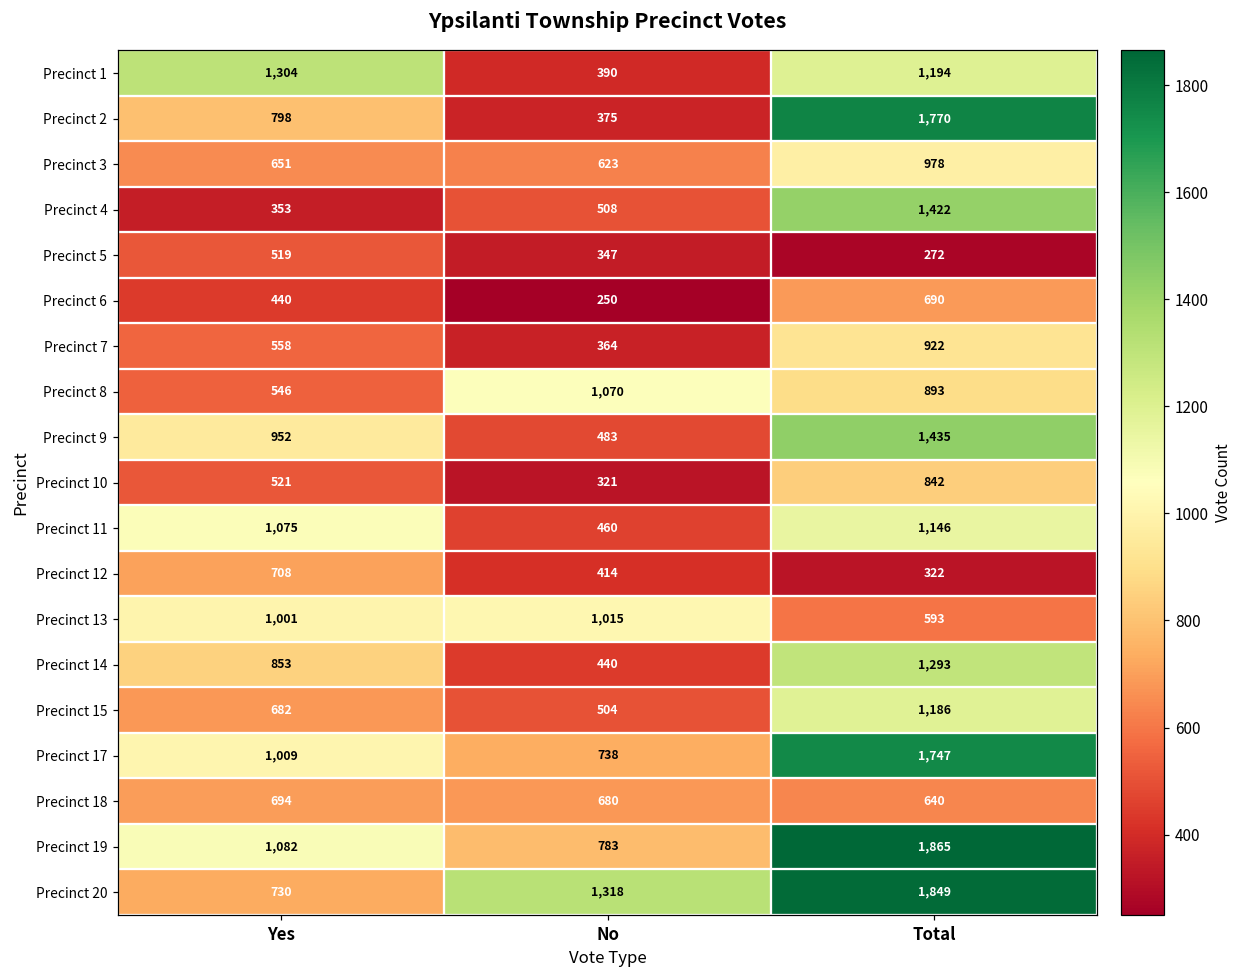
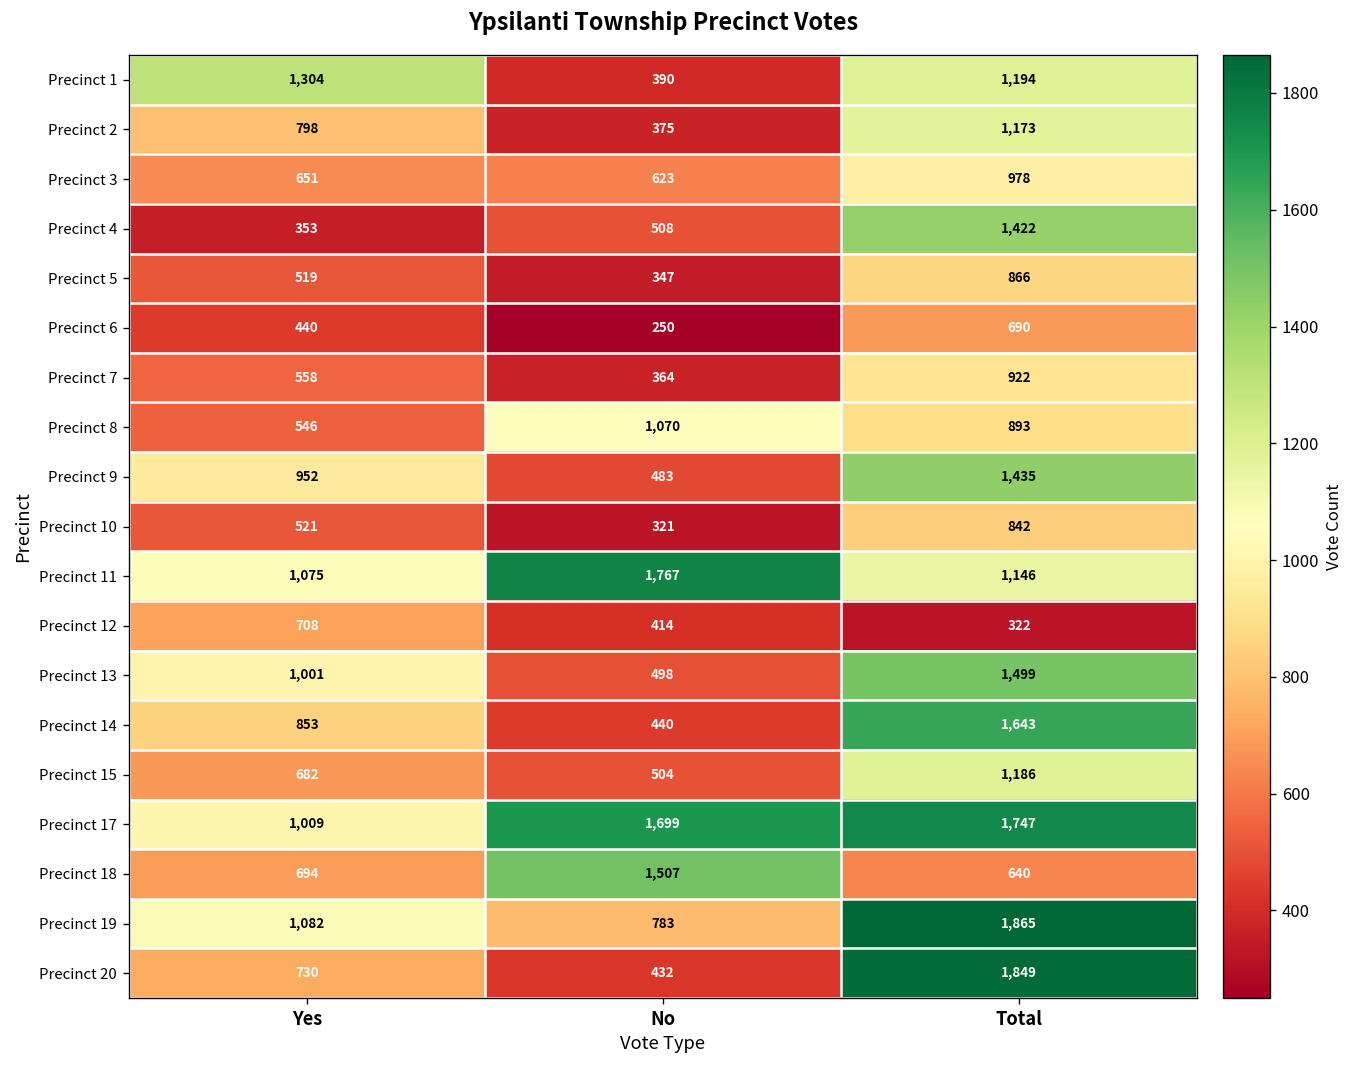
  {
    "Precinct 1": {
      "Yes": "1,304",
      "No": "390",
      "Total": "1,194"
    },
    "Precinct 2": {
      "Yes": "798",
      "No": "375",
-     "Total": "1,770"
+     "Total": "1,173"
    },
    "Precinct 3": {
      "Yes": "651",
      "No": "623",
      "Total": "978"
    },
    "Precinct 4": {
      "Yes": "353",
      "No": "508",
      "Total": "1,422"
    },
    "Precinct 5": {
      "Yes": "519",
      "No": "347",
-     "Total": "272"
+     "Total": "866"
    },
    "Precinct 6": {
      "Yes": "440",
      "No": "250",
      "Total": "690"
    },
    "Precinct 7": {
      "Yes": "558",
      "No": "364",
      "Total": "922"
    },
    "Precinct 8": {
      "Yes": "546",
      "No": "1,070",
      "Total": "893"
    },
    "Precinct 9": {
      "Yes": "952",
      "No": "483",
      "Total": "1,435"
    },
    "Precinct 10": {
      "Yes": "521",
      "No": "321",
      "Total": "842"
    },
    "Precinct 11": {
      "Yes": "1,075",
-     "No": "460",
+     "No": "1,767",
      "Total": "1,146"
    },
    "Precinct 12": {
      "Yes": "708",
      "No": "414",
      "Total": "322"
    },
    "Precinct 13": {
      "Yes": "1,001",
-     "No": "1,015",
-     "Total": "593"
+     "No": "498",
+     "Total": "1,499"
    },
    "Precinct 14": {
      "Yes": "853",
      "No": "440",
-     "Total": "1,293"
+     "Total": "1,643"
    },
    "Precinct 15": {
      "Yes": "682",
      "No": "504",
      "Total": "1,186"
    },
    "Precinct 17": {
      "Yes": "1,009",
-     "No": "738",
+     "No": "1,699",
      "Total": "1,747"
    },
    "Precinct 18": {
      "Yes": "694",
-     "No": "680",
+     "No": "1,507",
      "Total": "640"
    },
    "Precinct 19": {
      "Yes": "1,082",
      "No": "783",
      "Total": "1,865"
    },
    "Precinct 20": {
      "Yes": "730",
-     "No": "1,318",
+     "No": "432",
      "Total": "1,849"
    }
  }
